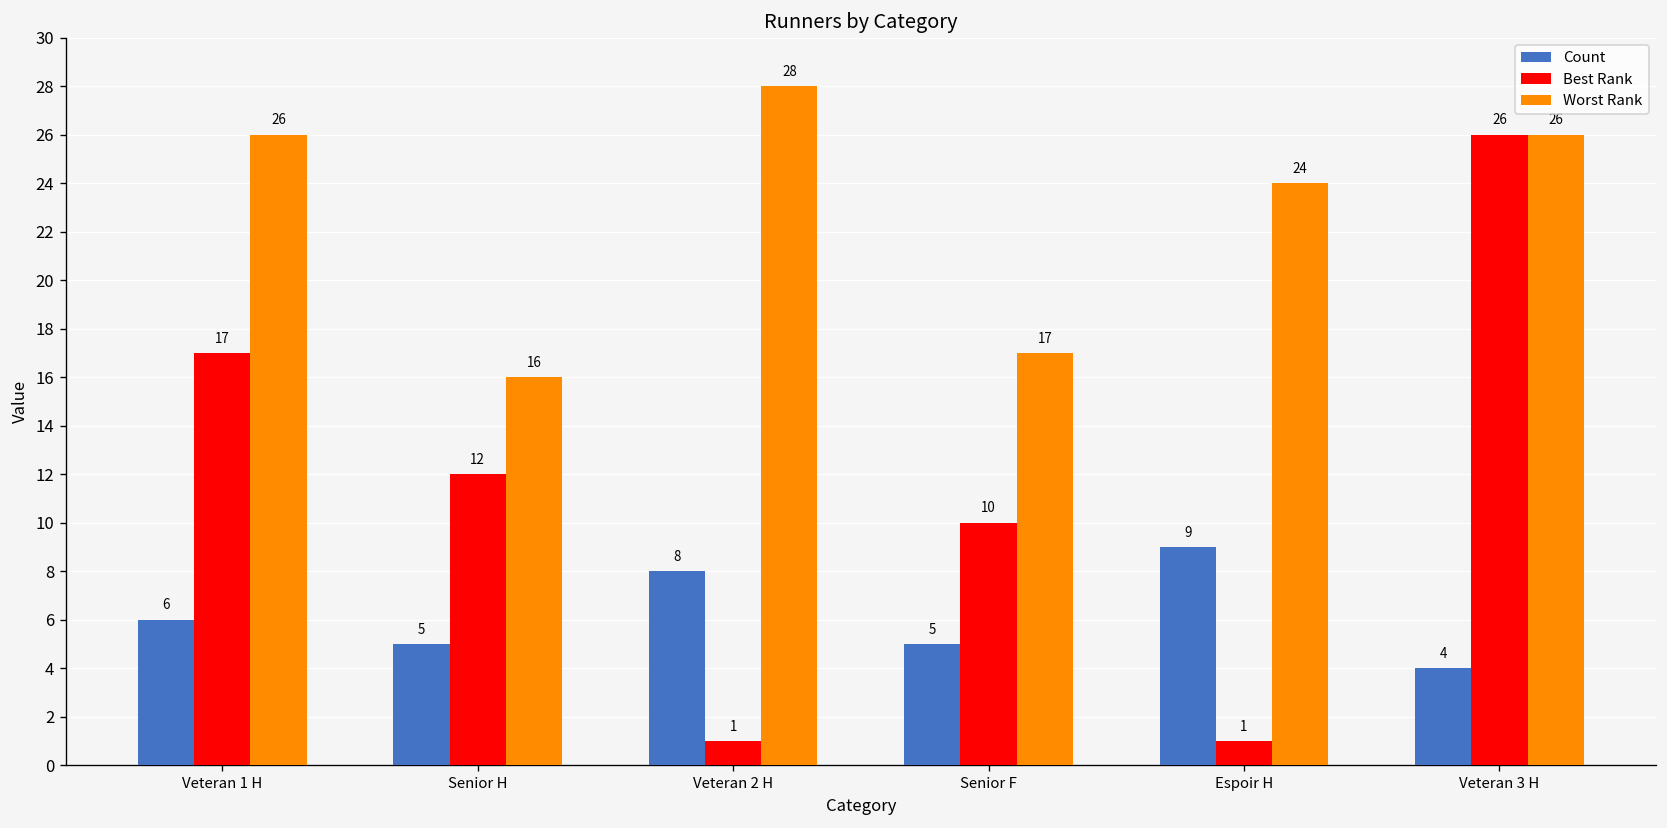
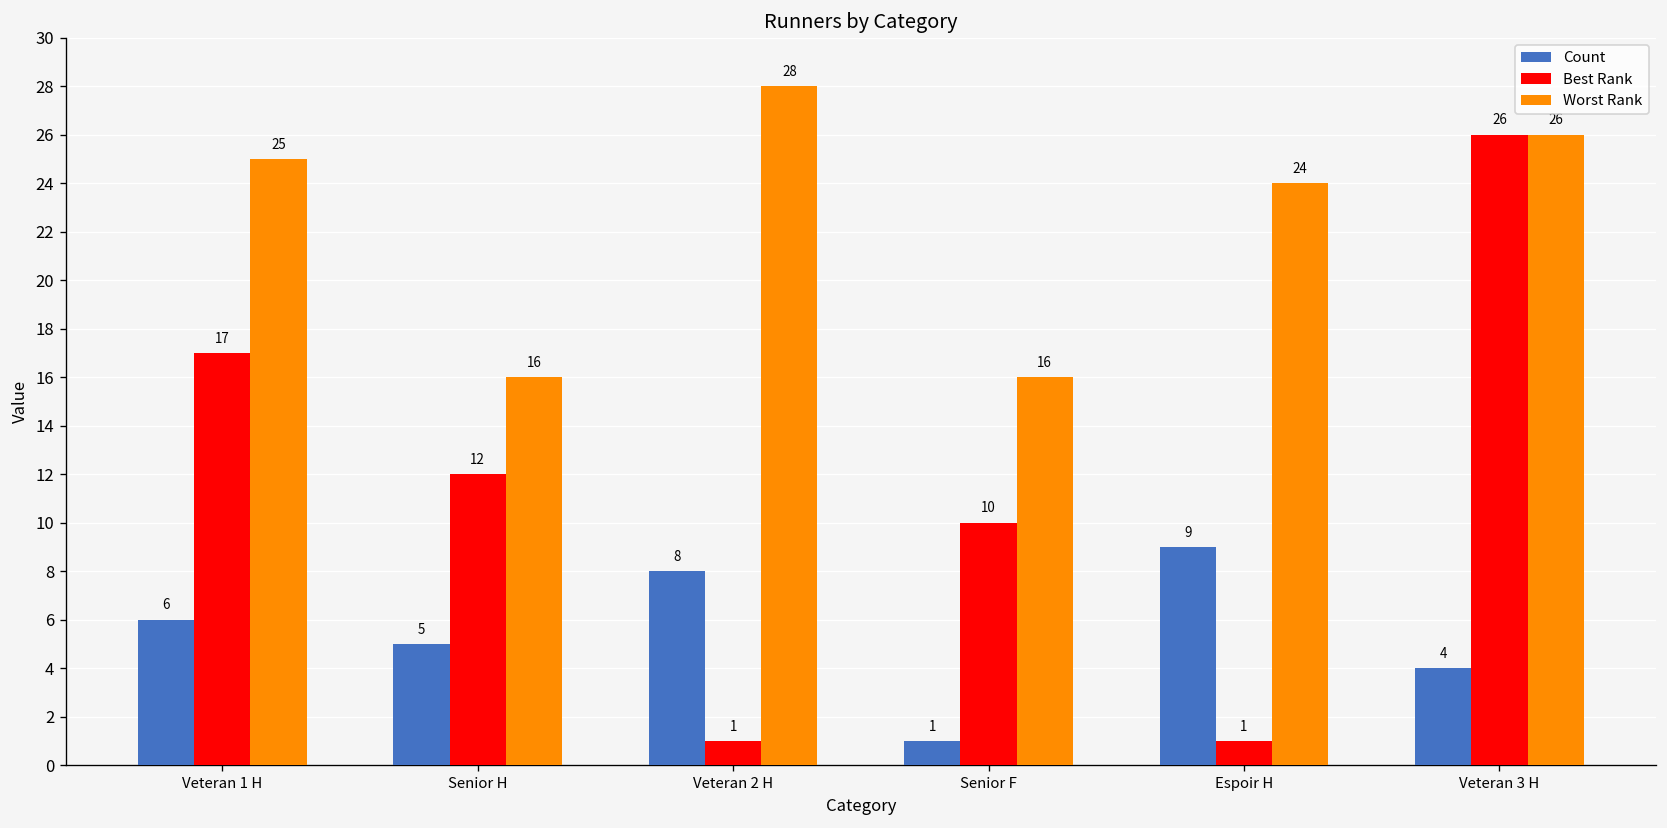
  {
    "Count": {
      "Veteran 1 H": 6,
      "Senior H": 5,
      "Veteran 2 H": 8,
-     "Senior F": 5,
+     "Senior F": 1,
      "Espoir H": 9,
      "Veteran 3 H": 4
    },
    "Best Rank": {
      "Veteran 1 H": 17,
      "Senior H": 12,
      "Veteran 2 H": 1,
      "Senior F": 10,
      "Espoir H": 1,
      "Veteran 3 H": 26
    },
    "Worst Rank": {
-     "Veteran 1 H": 26,
+     "Veteran 1 H": 25,
      "Senior H": 16,
      "Veteran 2 H": 28,
-     "Senior F": 17,
+     "Senior F": 16,
      "Espoir H": 24
    }
  }
